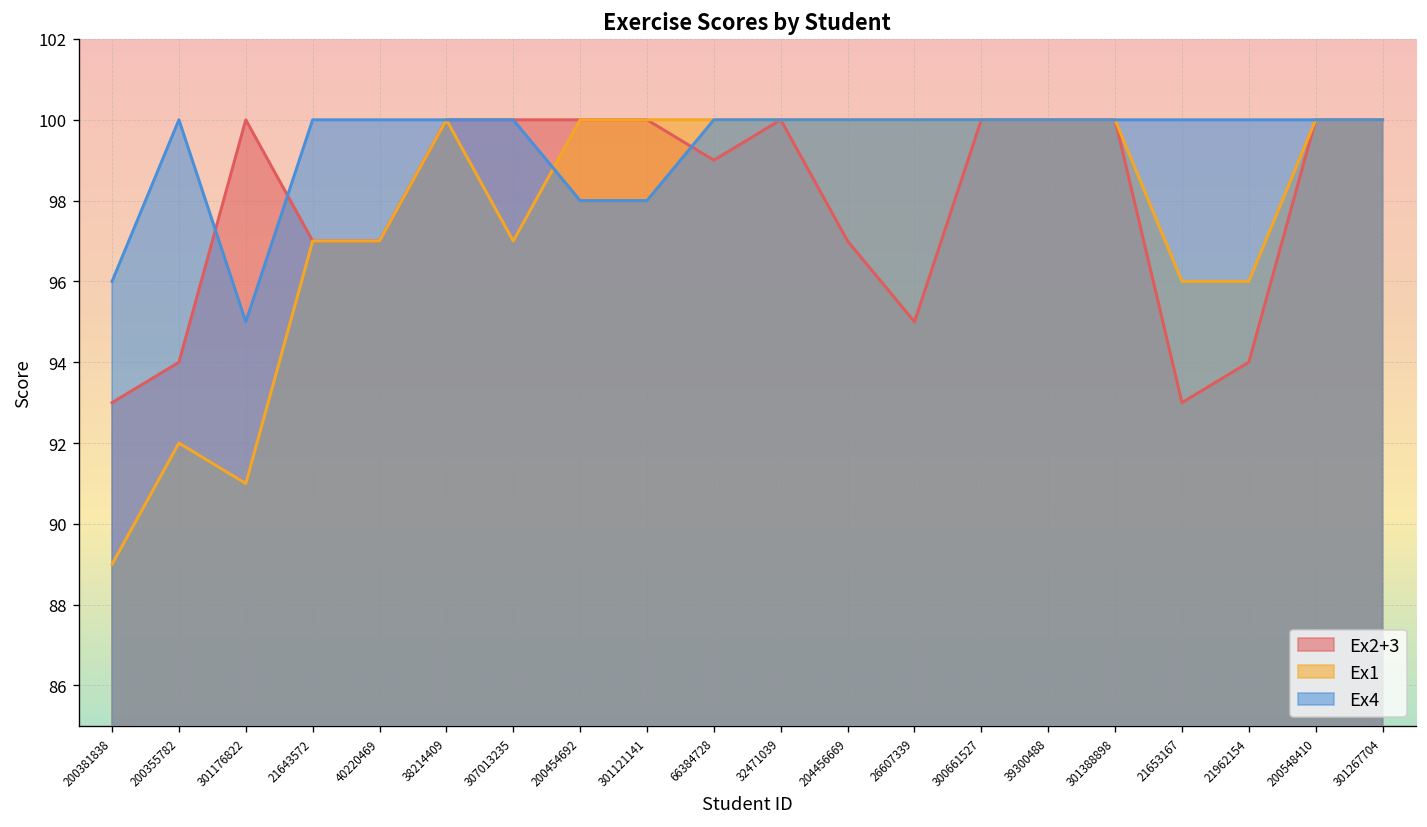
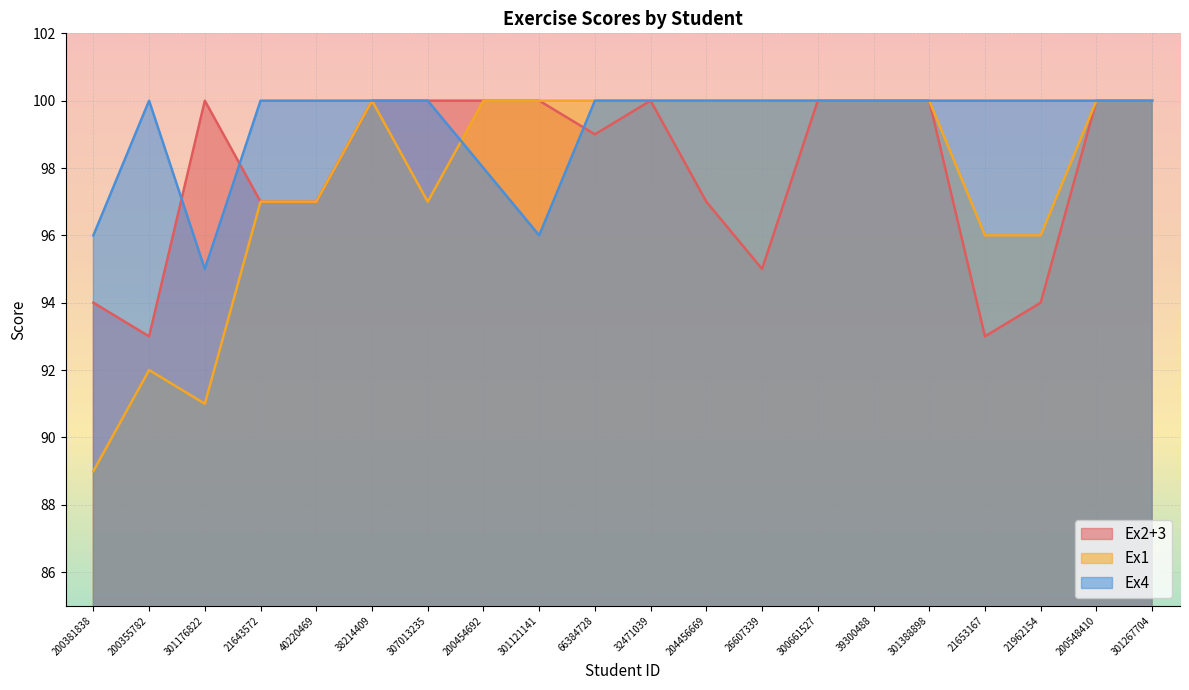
  {
    "Ex2+3": {
-     "200381838": 93,
-     "200355782": 94,
+     "200381838": 94,
+     "200355782": 93,
      "301176822": 100,
      "66384728": 99,
      "204456669": 97,
      "26607339": 95,
      "21653167": 93,
      "21962154": 94
    },
    "Ex1": {
      "200381838": 89,
      "200355782": 92,
      "301176822": 91,
      "307013235": 97,
      "21653167": 96,
      "21962154": 96
    },
    "Ex4": {
      "200381838": 96,
      "200355782": 100,
      "301176822": 95,
      "21643572": 100,
      "40220469": 100,
      "200454692": 98,
-     "301121141": 98,
+     "301121141": 96,
      "21653167": 100,
      "21962154": 100
    }
  }
